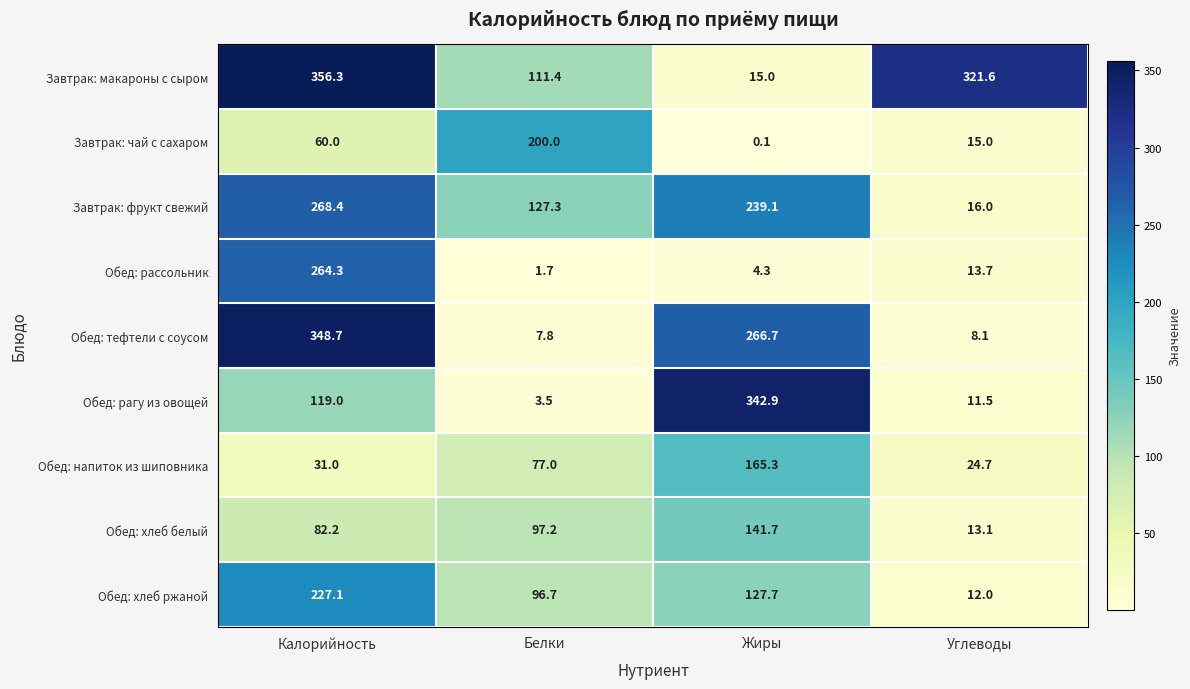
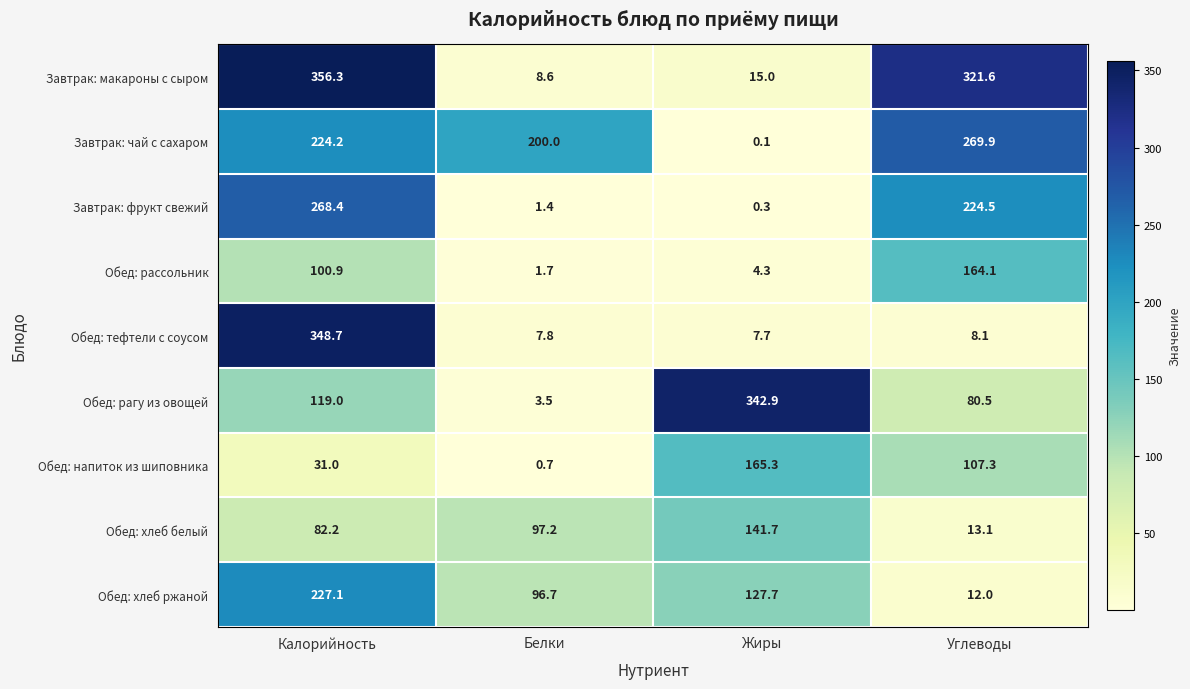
  {
    "Завтрак: макароны с сыром": {
      "Калорийность": 356.3,
-     "Белки": 111.4,
+     "Белки": 8.6,
      "Жиры": 15.0,
      "Углеводы": 321.6
    },
    "Завтрак: чай с сахаром": {
-     "Калорийность": 60.0,
+     "Калорийность": 224.2,
      "Белки": 200.0,
      "Жиры": 0.1,
-     "Углеводы": 15.0
+     "Углеводы": 269.9
    },
    "Завтрак: фрукт свежий": {
      "Калорийность": 268.4,
-     "Белки": 127.3,
-     "Жиры": 239.1,
-     "Углеводы": 16.0
+     "Белки": 1.4,
+     "Жиры": 0.3,
+     "Углеводы": 224.5
    },
    "Обед: рассольник": {
-     "Калорийность": 264.3,
+     "Калорийность": 100.9,
      "Белки": 1.7,
      "Жиры": 4.3,
-     "Углеводы": 13.7
+     "Углеводы": 164.1
    },
    "Обед: тефтели с соусом": {
      "Калорийность": 348.7,
      "Белки": 7.8,
-     "Жиры": 266.7,
+     "Жиры": 7.7,
      "Углеводы": 8.1
    },
    "Обед: рагу из овощей": {
      "Калорийность": 119.0,
      "Белки": 3.5,
      "Жиры": 342.9,
-     "Углеводы": 11.5
+     "Углеводы": 80.5
    },
    "Обед: напиток из шиповника": {
      "Калорийность": 31.0,
-     "Белки": 77.0,
+     "Белки": 0.7,
      "Жиры": 165.3,
-     "Углеводы": 24.7
+     "Углеводы": 107.3
    },
    "Обед: хлеб белый": {
      "Калорийность": 82.2,
      "Белки": 97.2,
      "Жиры": 141.7,
      "Углеводы": 13.1
    },
    "Обед: хлеб ржаной": {
      "Калорийность": 227.1,
      "Белки": 96.7,
      "Жиры": 127.7,
      "Углеводы": 12.0
    }
  }
